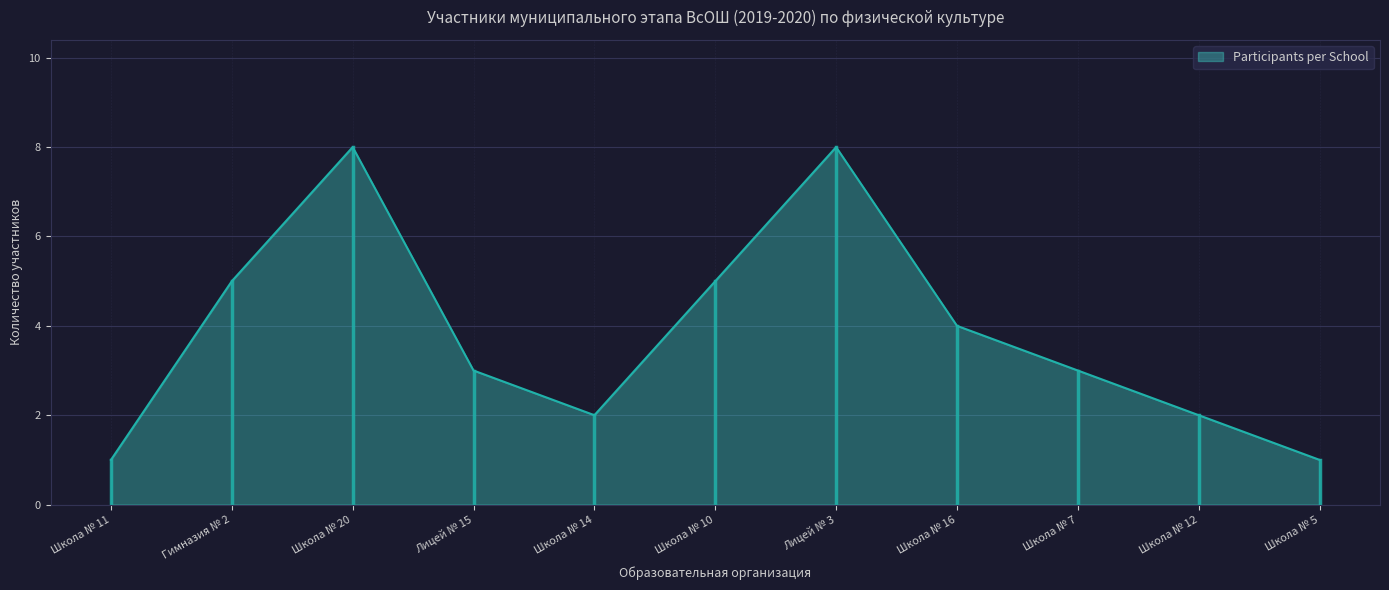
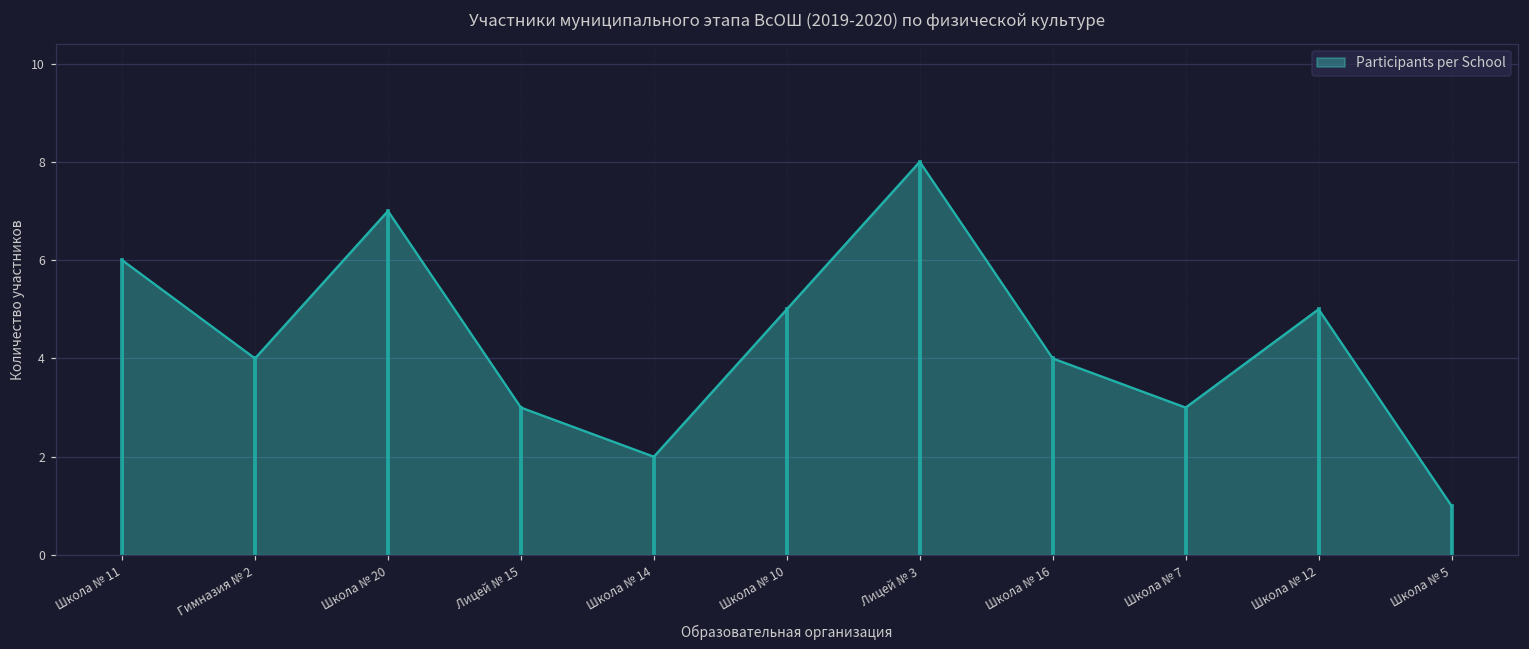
  {
    "Participants per School": {
-     "Школа № 11": 1,
-     "Гимназия № 2": 5,
-     "Школа № 20": 8,
-     "Школа № 12": 2
+     "Школа № 11": 6,
+     "Гимназия № 2": 4,
+     "Школа № 20": 7,
+     "Школа № 12": 5
    }
  }
